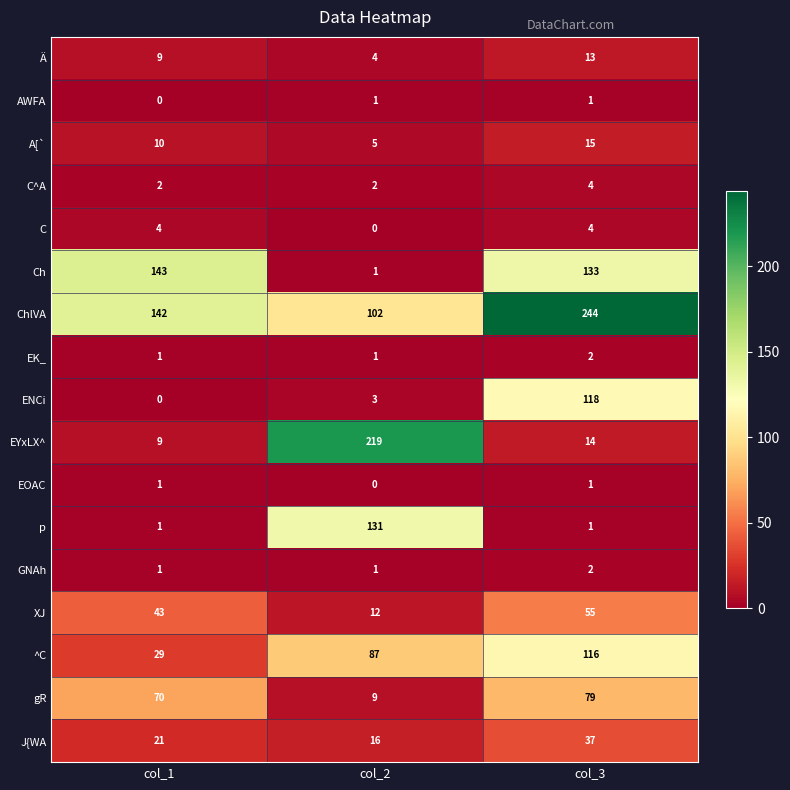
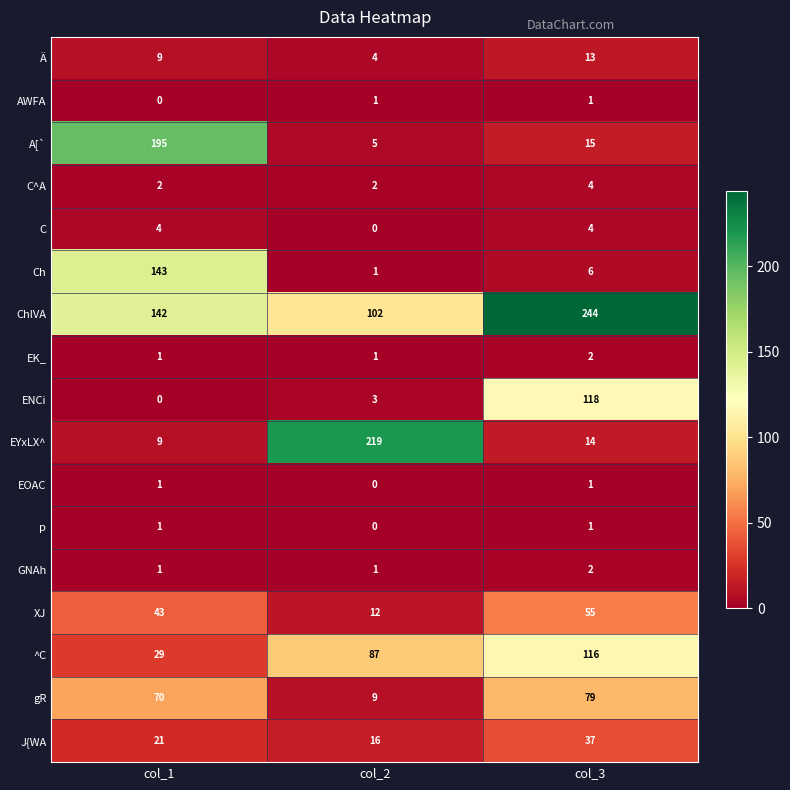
  {
    "Ä": {
      "col_1": 9,
      "col_2": 4,
      "col_3": 13
    },
    "AWFA": {
      "col_1": 0,
      "col_2": 1,
      "col_3": 1
    },
    "A[`": {
-     "col_1": 10,
+     "col_1": 195,
      "col_2": 5,
      "col_3": 15
    },
    "C^A": {
      "col_1": 2,
      "col_2": 2,
      "col_3": 4
    },
    "C": {
      "col_1": 4,
      "col_2": 0,
      "col_3": 4
    },
    "Ch": {
      "col_1": 143,
      "col_2": 1,
-     "col_3": 133
+     "col_3": 6
    },
    "ChlVA": {
      "col_1": 142,
      "col_2": 102,
      "col_3": 244
    },
    "EK_": {
      "col_1": 1,
      "col_2": 1,
      "col_3": 2
    },
    "ENCi": {
      "col_1": 0,
      "col_2": 3,
      "col_3": 118
    },
    "EYxLX^": {
      "col_1": 9,
      "col_2": 219,
      "col_3": 14
    },
    "EOAC": {
      "col_1": 1,
      "col_2": 0,
      "col_3": 1
    },
    "p": {
      "col_1": 1,
-     "col_2": 131,
+     "col_2": 0,
      "col_3": 1
    },
    "GNAh": {
      "col_1": 1,
      "col_2": 1,
      "col_3": 2
    },
    "XJ": {
      "col_1": 43,
      "col_2": 12,
      "col_3": 55
    },
    "^C": {
      "col_1": 29,
      "col_2": 87,
      "col_3": 116
    },
    "gR": {
      "col_1": 70,
      "col_2": 9,
      "col_3": 79
    },
    "J{WA": {
      "col_1": 21,
      "col_2": 16,
      "col_3": 37
    }
  }
